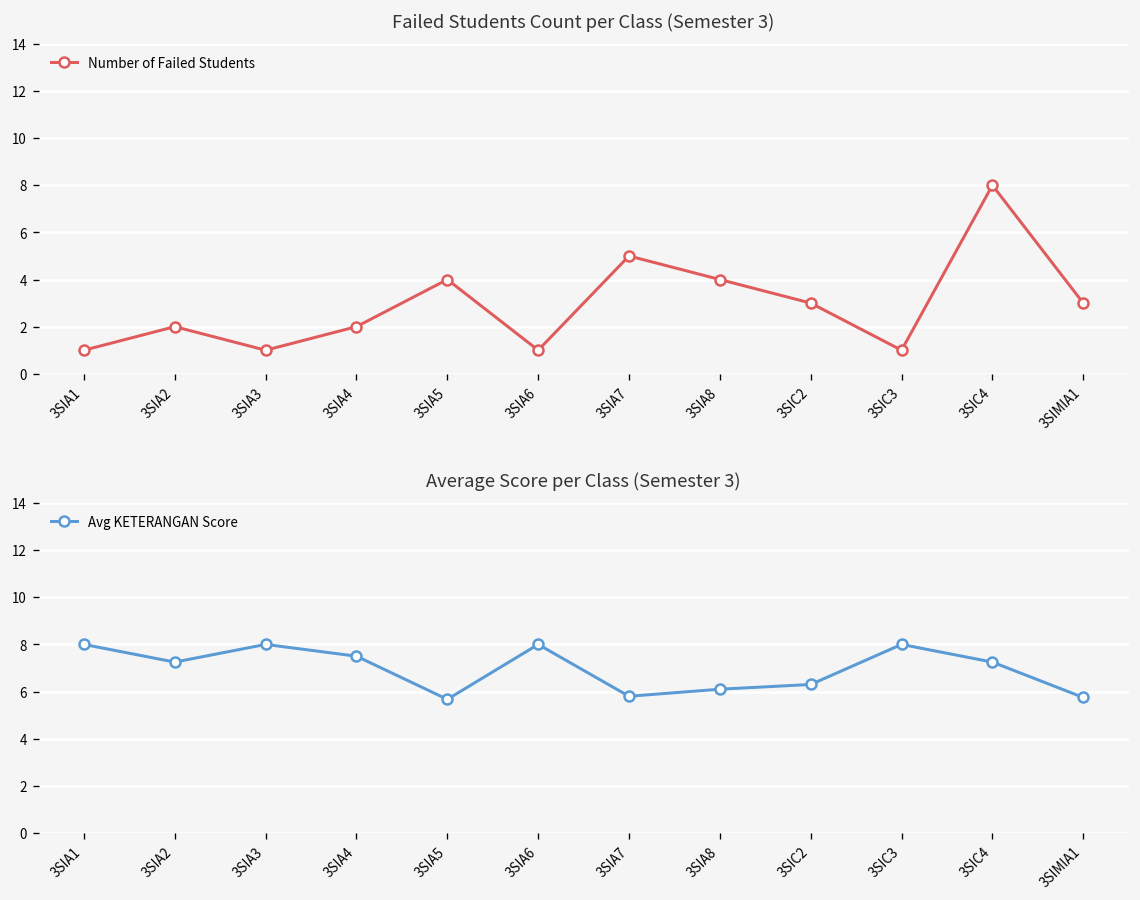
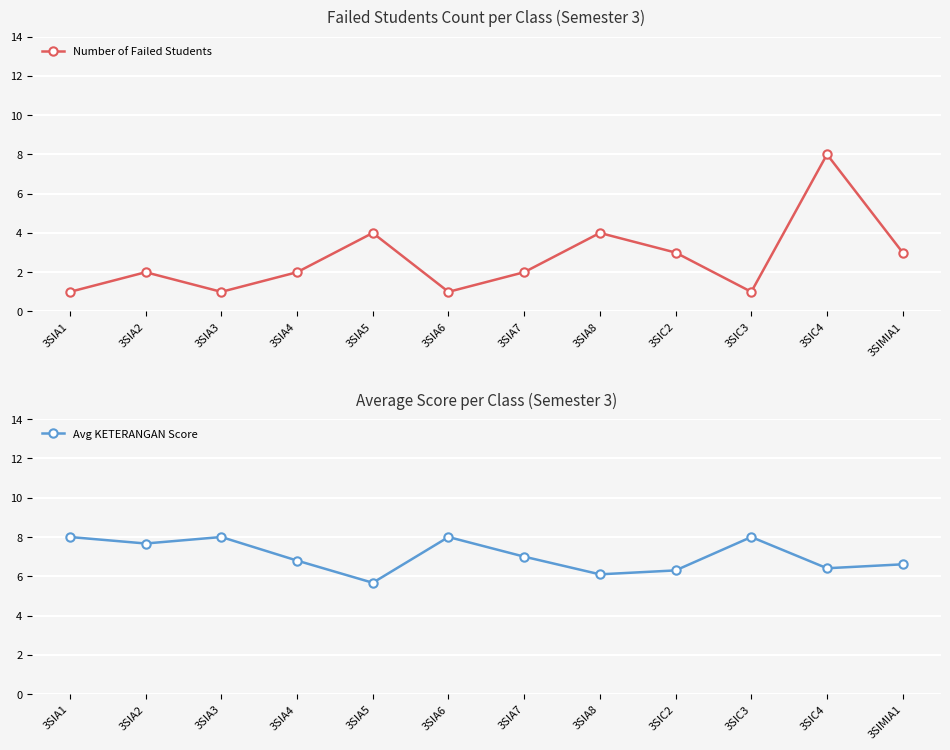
  {
    "Failed Students Count per Class (Semester 3)": {
      "3SIA1": 1,
      "3SIA2": 2,
      "3SIA3": 1,
      "3SIA4": 2,
      "3SIA5": 4,
      "3SIA6": 1,
-     "3SIA7": 5,
+     "3SIA7": 2,
      "3SIA8": 4,
      "3SIC2": 3,
      "3SIC3": 1,
      "3SIC4": 8,
      "3SIMIA1": 3
    },
    "Average Score per Class (Semester 3)": {
      "3SIA1": 8.0,
-     "3SIA2": 7.3,
+     "3SIA2": 7.7,
      "3SIA3": 8.0,
-     "3SIA4": 7.5,
+     "3SIA4": 6.8,
      "3SIA5": 5.7,
      "3SIA6": 8.0,
-     "3SIA7": 5.8,
+     "3SIA7": 7.0,
      "3SIA8": 6.1,
      "3SIC2": 6.3,
      "3SIC3": 8.0,
-     "3SIC4": 7.3,
-     "3SIMIA1": 5.8
+     "3SIC4": 6.4,
+     "3SIMIA1": 6.6
    }
  }
